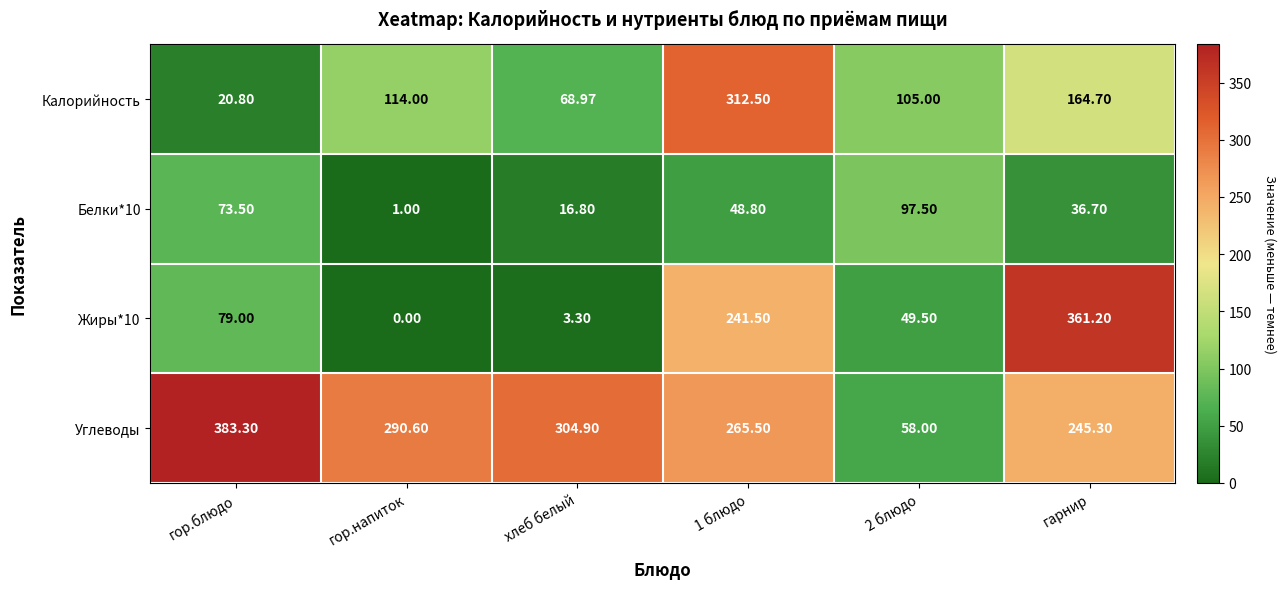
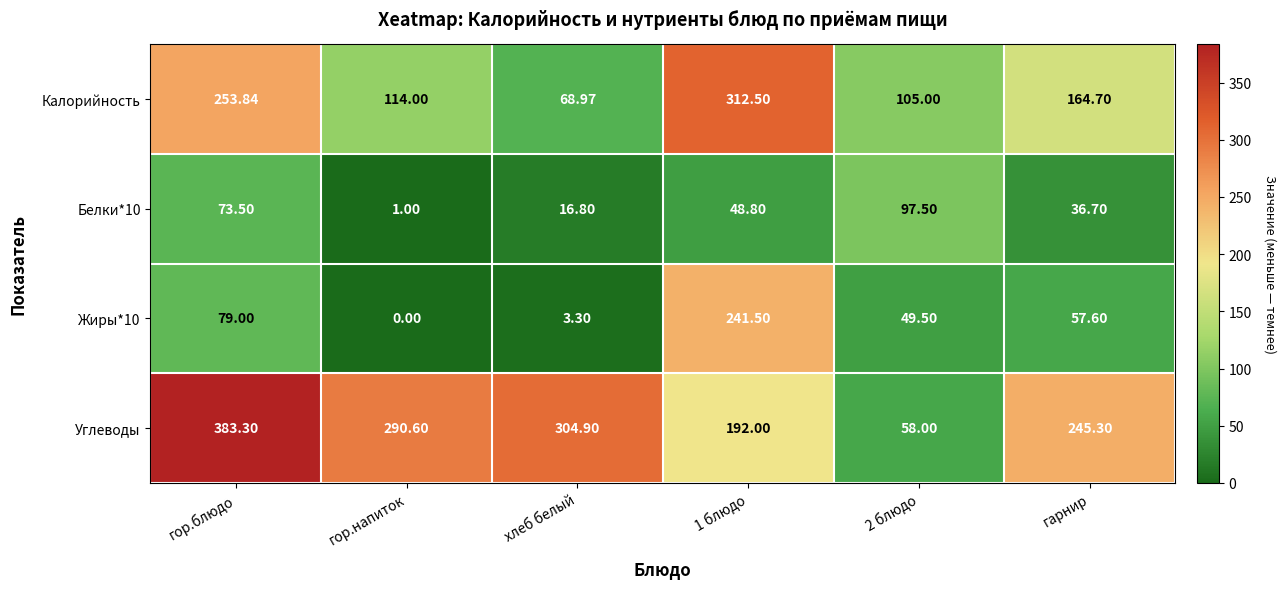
  {
    "Калорийность": {
-     "гор.блюдо": 20.80,
+     "гор.блюдо": 253.84,
      "гор.напиток": 114.00,
      "хлеб белый": 68.97,
      "1 блюдо": 312.50,
      "2 блюдо": 105.00,
      "гарнир": 164.70
    },
    "Белки*10": {
      "гор.блюдо": 73.50,
      "гор.напиток": 1.00,
      "хлеб белый": 16.80,
      "1 блюдо": 48.80,
      "2 блюдо": 97.50,
      "гарнир": 36.70
    },
    "Жиры*10": {
      "гор.блюдо": 79.00,
      "гор.напиток": 0.00,
      "хлеб белый": 3.30,
      "1 блюдо": 241.50,
      "2 блюдо": 49.50,
-     "гарнир": 361.20
+     "гарнир": 57.60
    },
    "Углеводы": {
      "гор.блюдо": 383.30,
      "гор.напиток": 290.60,
      "хлеб белый": 304.90,
-     "1 блюдо": 265.50,
+     "1 блюдо": 192.00,
      "2 блюдо": 58.00,
      "гарнир": 245.30
    }
  }
